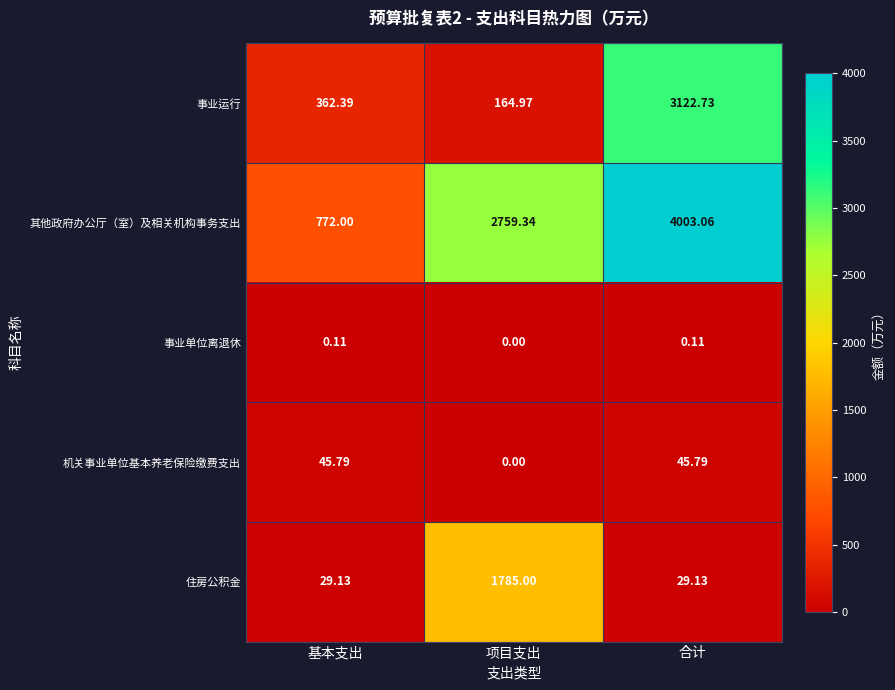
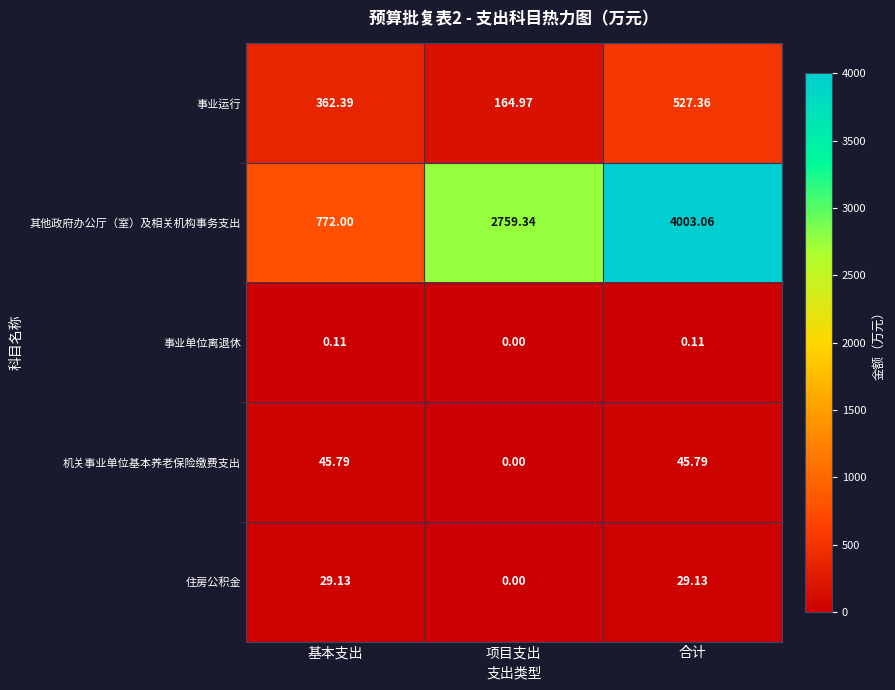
  {
    "事业运行": {
      "基本支出": 362.39,
      "项目支出": 164.97,
-     "合计": 3122.73
+     "合计": 527.36
    },
    "其他政府办公厅（室）及相关机构事务支出": {
      "基本支出": 772.00,
      "项目支出": 2759.34,
      "合计": 4003.06
    },
    "事业单位离退休": {
      "基本支出": 0.11,
      "项目支出": 0.00,
      "合计": 0.11
    },
    "机关事业单位基本养老保险缴费支出": {
      "基本支出": 45.79,
      "项目支出": 0.00,
      "合计": 45.79
    },
    "住房公积金": {
      "基本支出": 29.13,
-     "项目支出": 1785.00,
+     "项目支出": 0.00,
      "合计": 29.13
    }
  }
